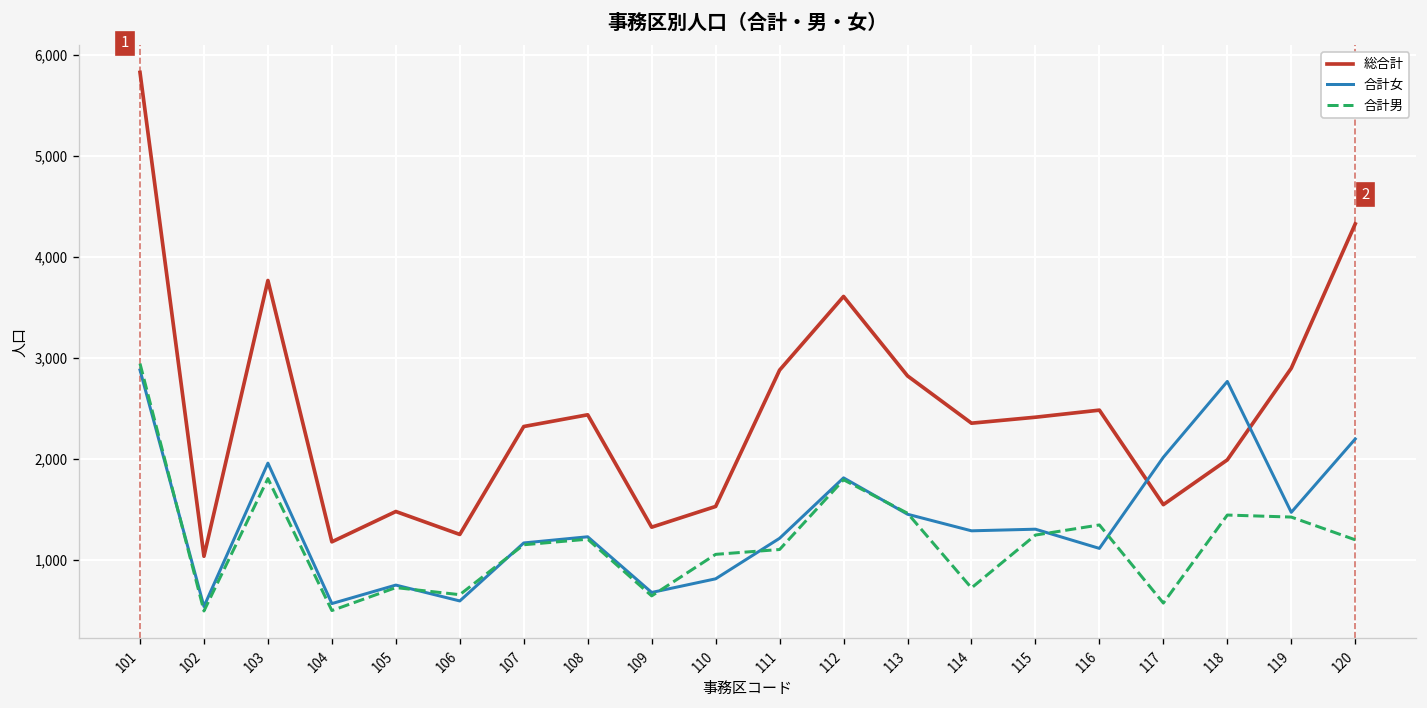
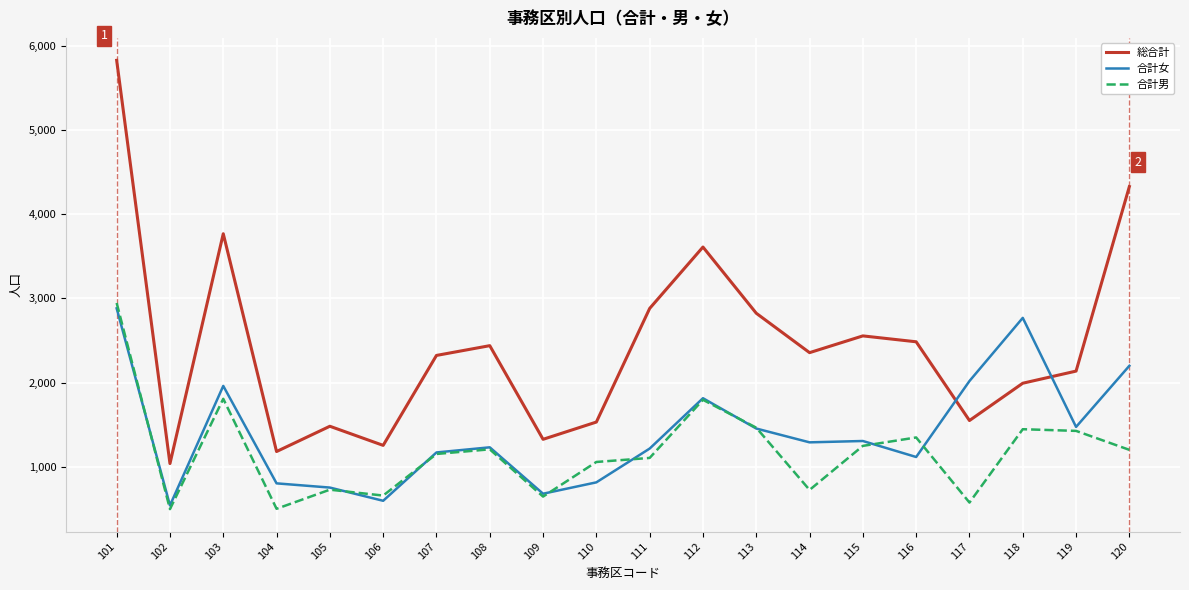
  {
    "総合計": {
      "102": "1,000",
      "103": "3,800",
      "104": "1,200",
      "105": "1,500",
      "106": "1,300",
      "107": "2,300",
      "108": "2,400",
      "109": "1,300",
      "110": "1,500",
      "111": "2,900",
      "112": "3,600",
      "113": "2,800",
      "114": "2,400",
-     "115": "2,400",
+     "115": "2,600",
      "116": "2,500",
      "117": "1,500",
      "118": "2,000",
-     "119": "2,900"
+     "119": "2,100"
    },
    "合計女": {
      "101": "2,900",
      "102": "500",
      "103": "2,000",
-     "104": "600",
+     "104": "800",
      "106": "600",
      "109": "700",
      "110": "800",
      "111": "1,200",
      "114": "1,300",
      "115": "1,300",
      "116": "1,100",
      "117": "2,000",
      "118": "2,800",
      "119": "1,500",
      "120": "2,200"
    },
    "合計男": {
      "101": "2,900",
      "102": "500",
      "103": "1,800",
      "104": "500",
      "106": "700",
      "109": "600",
      "110": "1,100",
      "111": "1,100",
      "114": "700",
      "115": "1,200",
      "116": "1,300",
      "117": "600",
      "118": "1,400",
      "119": "1,400",
      "120": "1,200"
    }
  }
